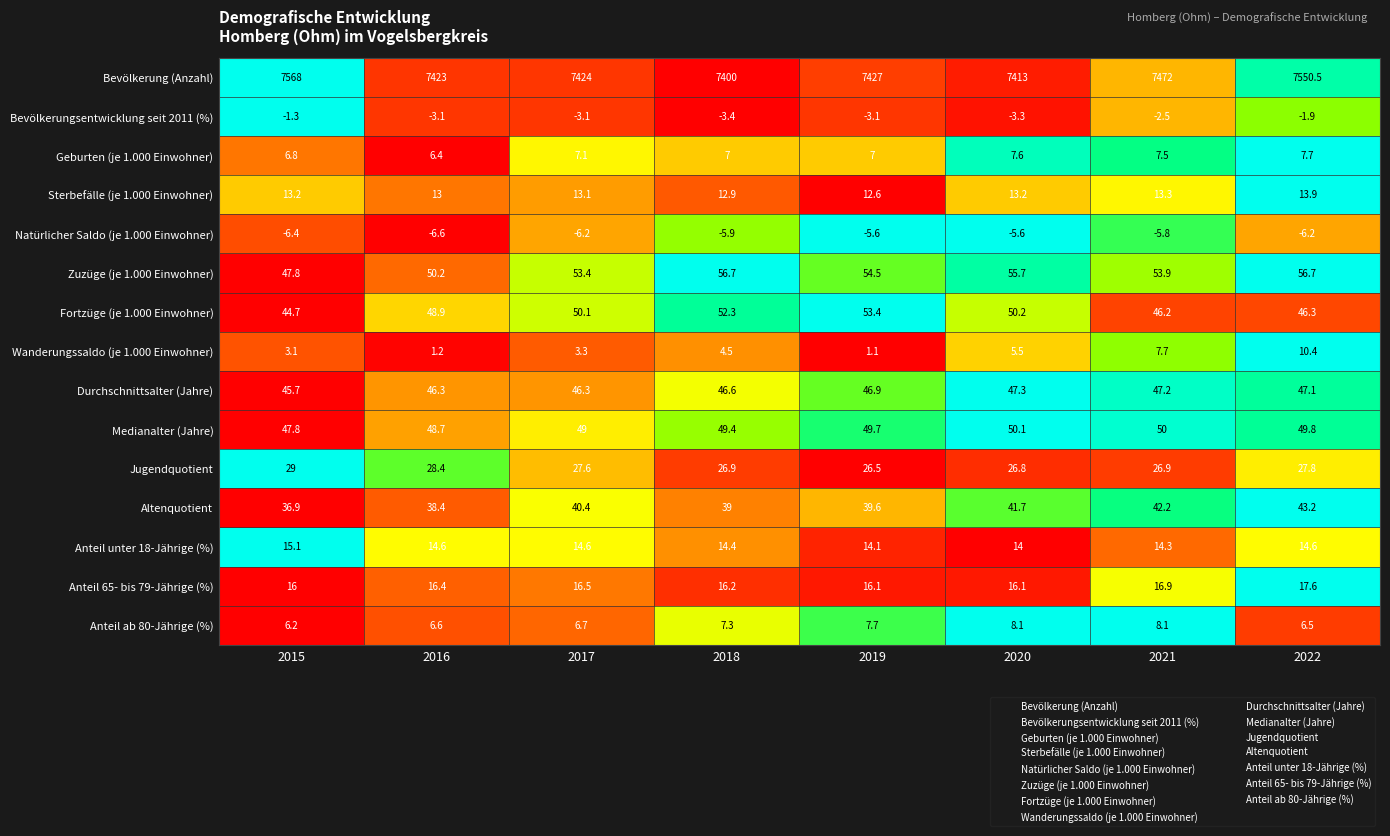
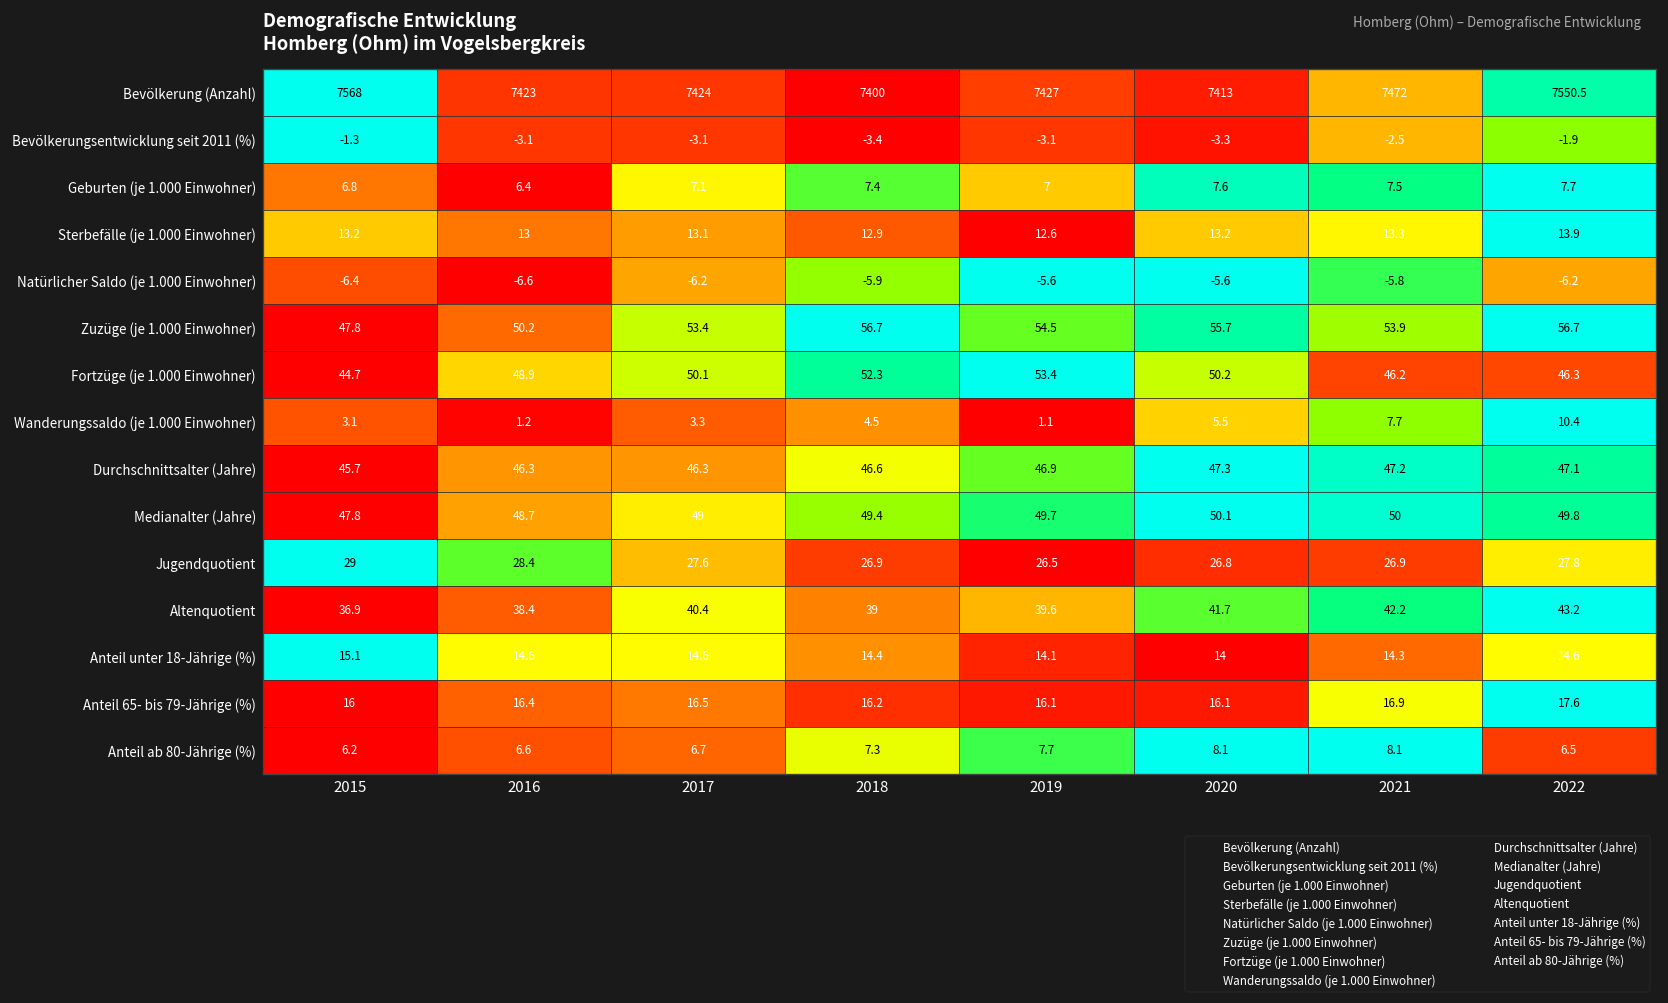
  {
    "Bevölkerung (Anzahl)": {
      "2015": 7568,
      "2016": 7423,
      "2017": 7424,
      "2018": 7400,
      "2019": 7427,
      "2020": 7413,
      "2021": 7472,
      "2022": 7550.5
    },
    "Bevölkerungsentwicklung seit 2011 (%)": {
      "2015": -1.3,
      "2016": -3.1,
      "2017": -3.1,
      "2018": -3.4,
      "2019": -3.1,
      "2020": -3.3,
      "2021": -2.5,
      "2022": -1.9
    },
    "Geburten (je 1.000 Einwohner)": {
      "2015": 6.8,
      "2016": 6.4,
      "2017": 7.1,
-     "2018": 7,
+     "2018": 7.4,
      "2019": 7,
      "2020": 7.6,
      "2021": 7.5,
      "2022": 7.7
    },
    "Sterbefälle (je 1.000 Einwohner)": {
      "2015": 13.2,
      "2016": 13,
      "2017": 13.1,
      "2018": 12.9,
      "2019": 12.6,
      "2020": 13.2,
      "2021": 13.3,
      "2022": 13.9
    },
    "Natürlicher Saldo (je 1.000 Einwohner)": {
      "2015": -6.4,
      "2016": -6.6,
      "2017": -6.2,
      "2018": -5.9,
      "2019": -5.6,
      "2020": -5.6,
      "2021": -5.8,
      "2022": -6.2
    },
    "Zuzüge (je 1.000 Einwohner)": {
      "2015": 47.8,
      "2016": 50.2,
      "2017": 53.4,
      "2018": 56.7,
      "2019": 54.5,
      "2020": 55.7,
      "2021": 53.9,
      "2022": 56.7
    },
    "Fortzüge (je 1.000 Einwohner)": {
      "2015": 44.7,
      "2016": 48.9,
      "2017": 50.1,
      "2018": 52.3,
      "2019": 53.4,
      "2020": 50.2,
      "2021": 46.2,
      "2022": 46.3
    },
    "Wanderungssaldo (je 1.000 Einwohner)": {
      "2015": 3.1,
      "2016": 1.2,
      "2017": 3.3,
      "2018": 4.5,
      "2019": 1.1,
      "2020": 5.5,
      "2021": 7.7,
      "2022": 10.4
    },
    "Durchschnittsalter (Jahre)": {
      "2015": 45.7,
      "2016": 46.3,
      "2017": 46.3,
      "2018": 46.6,
      "2019": 46.9,
      "2020": 47.3,
      "2021": 47.2,
      "2022": 47.1
    },
    "Medianalter (Jahre)": {
      "2015": 47.8,
      "2016": 48.7,
      "2017": 49,
      "2018": 49.4,
      "2019": 49.7,
      "2020": 50.1,
      "2021": 50,
      "2022": 49.8
    },
    "Jugendquotient": {
      "2015": 29,
      "2016": 28.4,
      "2017": 27.6,
      "2018": 26.9,
      "2019": 26.5,
      "2020": 26.8,
      "2021": 26.9,
      "2022": 27.8
    },
    "Altenquotient": {
      "2015": 36.9,
      "2016": 38.4,
      "2017": 40.4,
      "2018": 39,
      "2019": 39.6,
      "2020": 41.7,
      "2021": 42.2,
      "2022": 43.2
    },
    "Anteil unter 18-Jährige (%)": {
      "2015": 15.1,
      "2016": 14.6,
      "2017": 14.6,
      "2018": 14.4,
      "2019": 14.1,
      "2020": 14,
      "2021": 14.3,
      "2022": 14.6
    },
    "Anteil 65- bis 79-Jährige (%)": {
      "2015": 16,
      "2016": 16.4,
      "2017": 16.5,
      "2018": 16.2,
      "2019": 16.1,
      "2020": 16.1,
      "2021": 16.9,
      "2022": 17.6
    },
    "Anteil ab 80-Jährige (%)": {
      "2015": 6.2,
      "2016": 6.6,
      "2017": 6.7,
      "2018": 7.3,
      "2019": 7.7,
      "2020": 8.1,
      "2021": 8.1,
      "2022": 6.5
    }
  }
